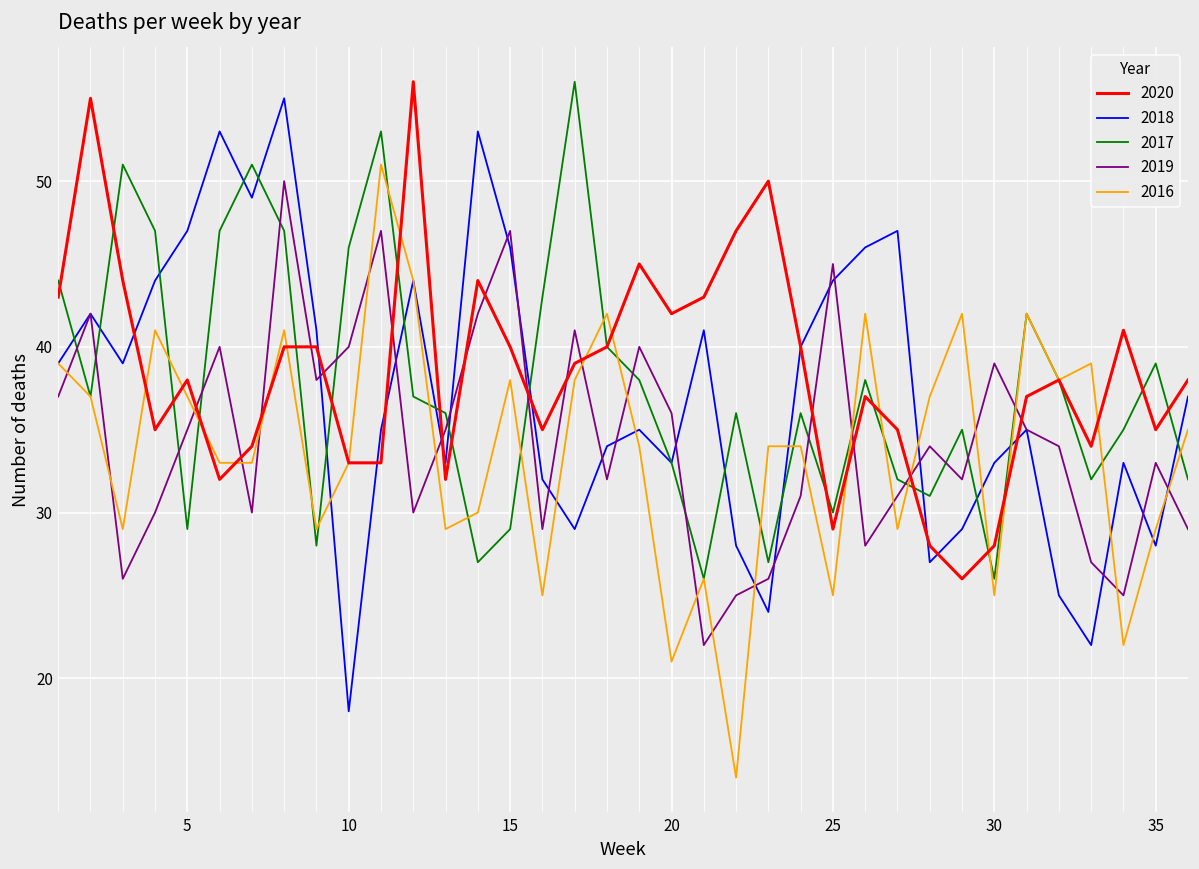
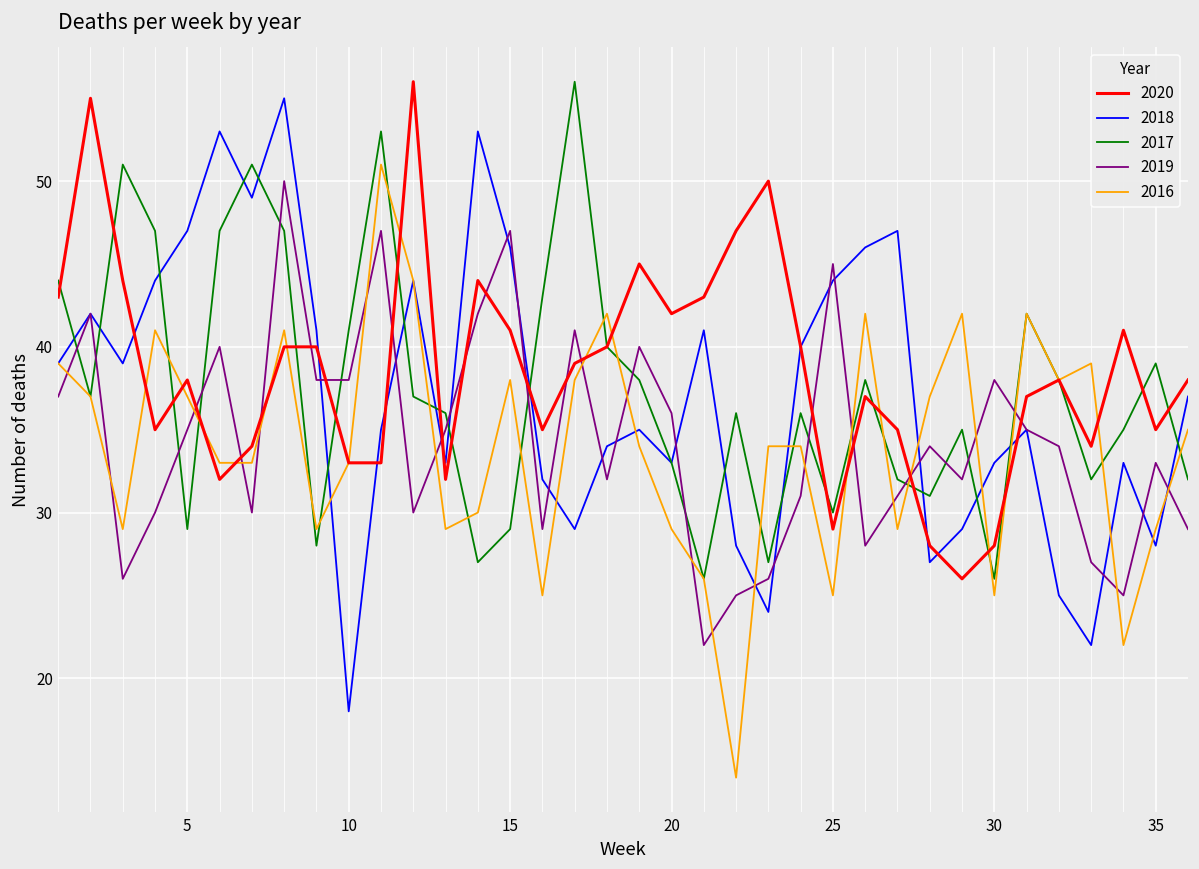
  {
    "2020": {
      "5": 38,
-     "15": 40,
+     "15": 41,
      "20": 42,
      "25": 29,
      "30": 28,
      "35": 35
    },
    "2018": {
      "5": 47,
      "10": 18,
      "15": 46,
      "25": 44,
      "30": 33,
      "35": 28
    },
    "2017": {
      "5": 29,
-     "10": 46,
+     "10": 41,
      "15": 29,
      "25": 30,
      "30": 26,
      "35": 39
    },
    "2019": {
      "5": 35,
-     "10": 40,
+     "10": 38,
      "15": 47,
      "20": 36,
      "25": 45,
-     "30": 39,
+     "30": 38,
      "35": 33
    },
    "2016": {
      "5": 37,
      "15": 38,
-     "20": 21,
+     "20": 29,
      "25": 25,
      "30": 25,
      "35": 29
    }
  }
